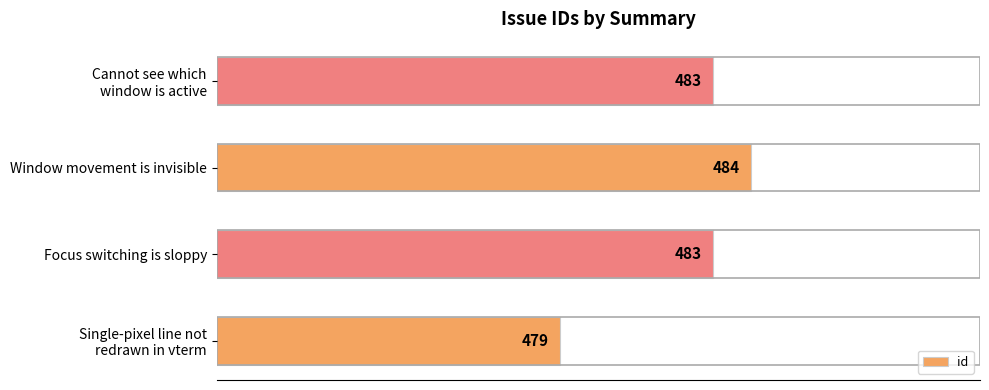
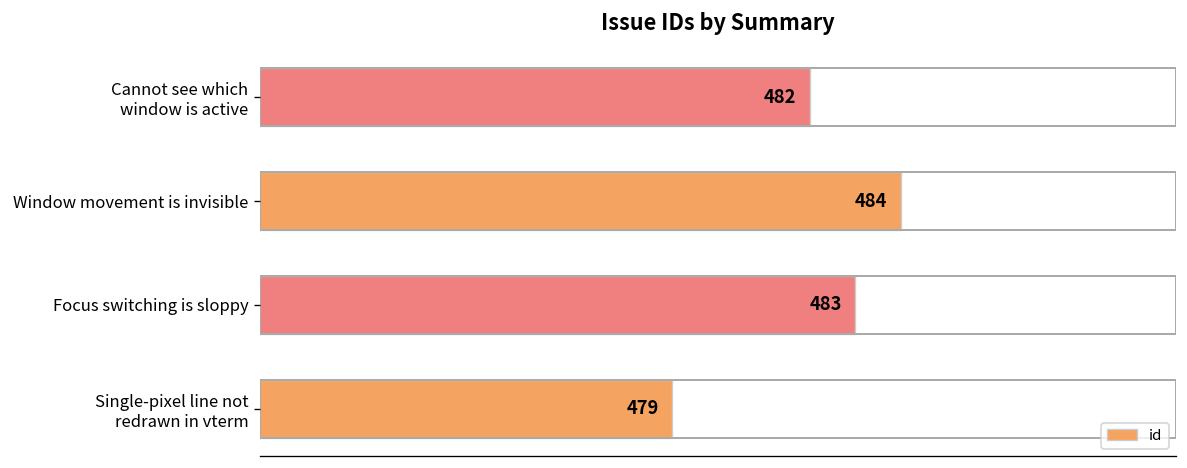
  {
-   "Cannot see which window is active": 483,
+   "Cannot see which window is active": 482,
    "Window movement is invisible": 484,
    "Focus switching is sloppy": 483,
    "Single-pixel line not redrawn in vterm": 479
  }
